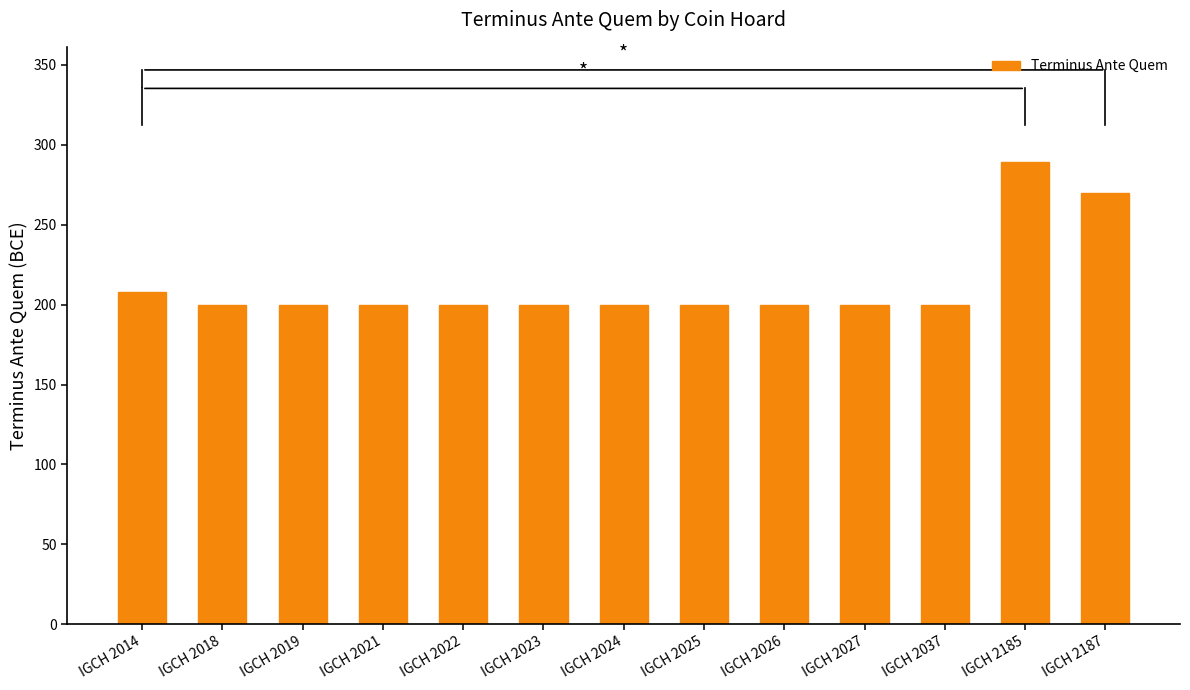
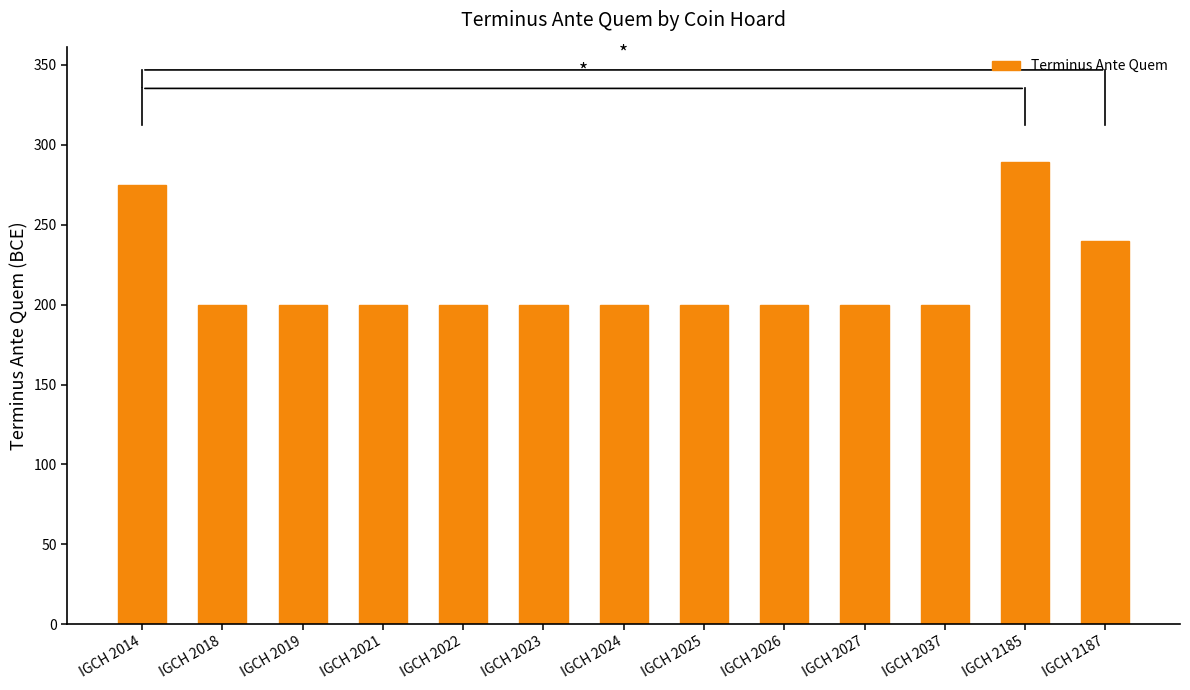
  {
    "Terminus Ante Quem": {
-     "IGCH 2014": 208,
+     "IGCH 2014": 275,
      "IGCH 2018": 200,
      "IGCH 2019": 200,
      "IGCH 2021": 200,
      "IGCH 2022": 200,
      "IGCH 2023": 200,
      "IGCH 2024": 200,
      "IGCH 2025": 200,
      "IGCH 2026": 200,
      "IGCH 2027": 200,
      "IGCH 2037": 200,
      "IGCH 2185": 289,
-     "IGCH 2187": 270
+     "IGCH 2187": 240
    }
  }
